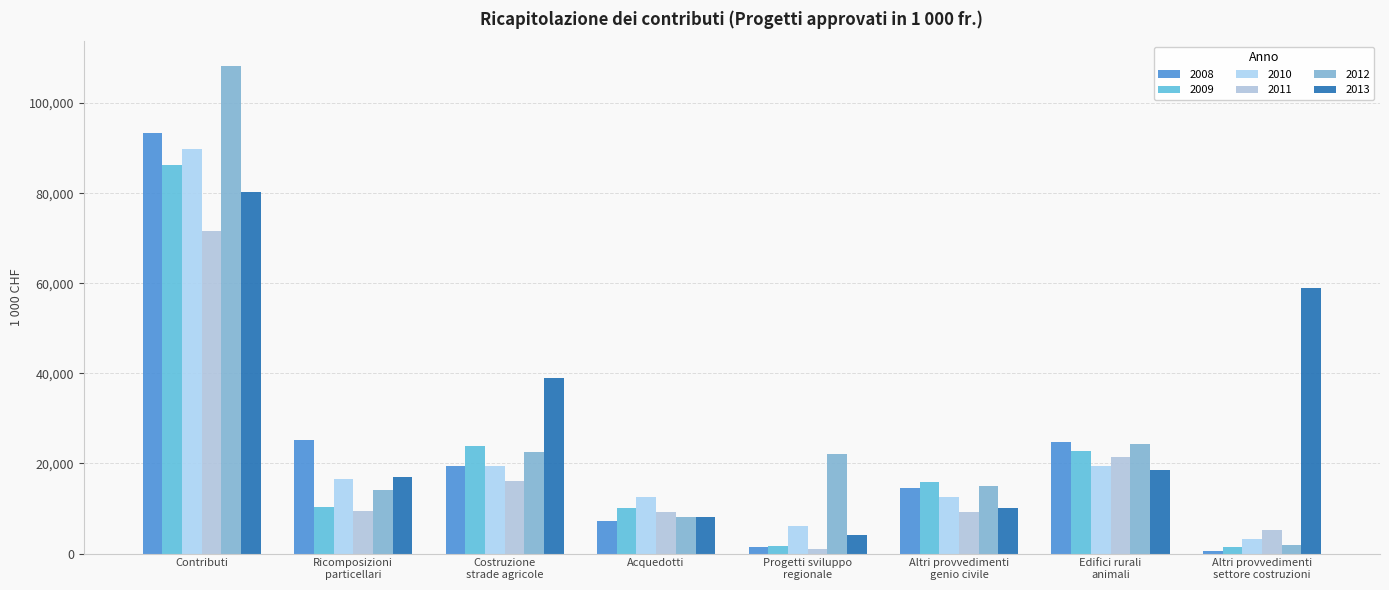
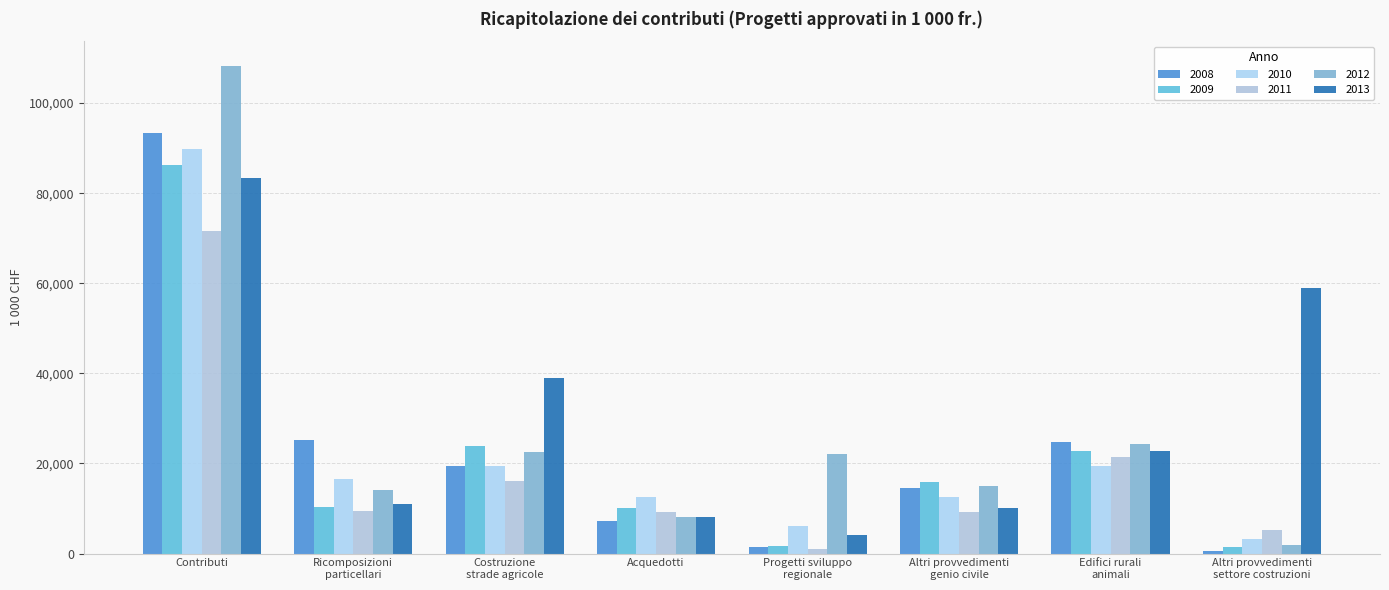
  {
    "2013": {
-     "Contributi": "80,000",
-     "Ricomposizioni particellari": "17,000",
+     "Contributi": "83,000",
+     "Ricomposizioni particellari": "11,000",
      "Costruzione strade agricole": "39,000",
      "Acquedotti": "8,000",
      "Progetti sviluppo regionale": "4,000",
      "Altri provvedimenti genio civile": "10,000",
-     "Edifici rurali animali": "19,000",
+     "Edifici rurali animali": "23,000",
      "Altri provvedimenti settore costruzioni": "59,000"
    }
  }
